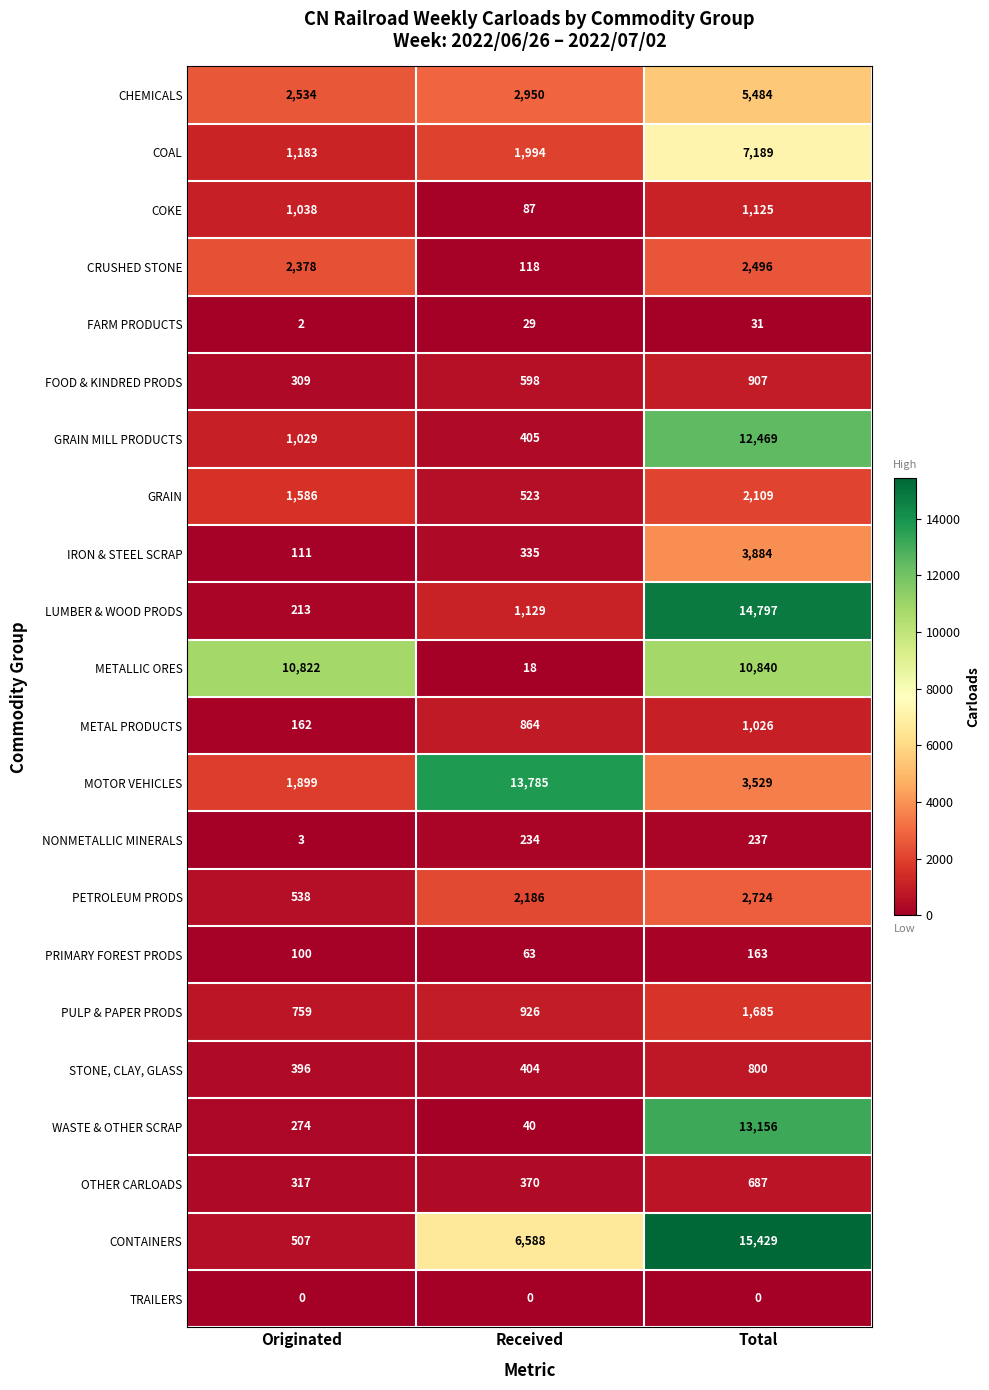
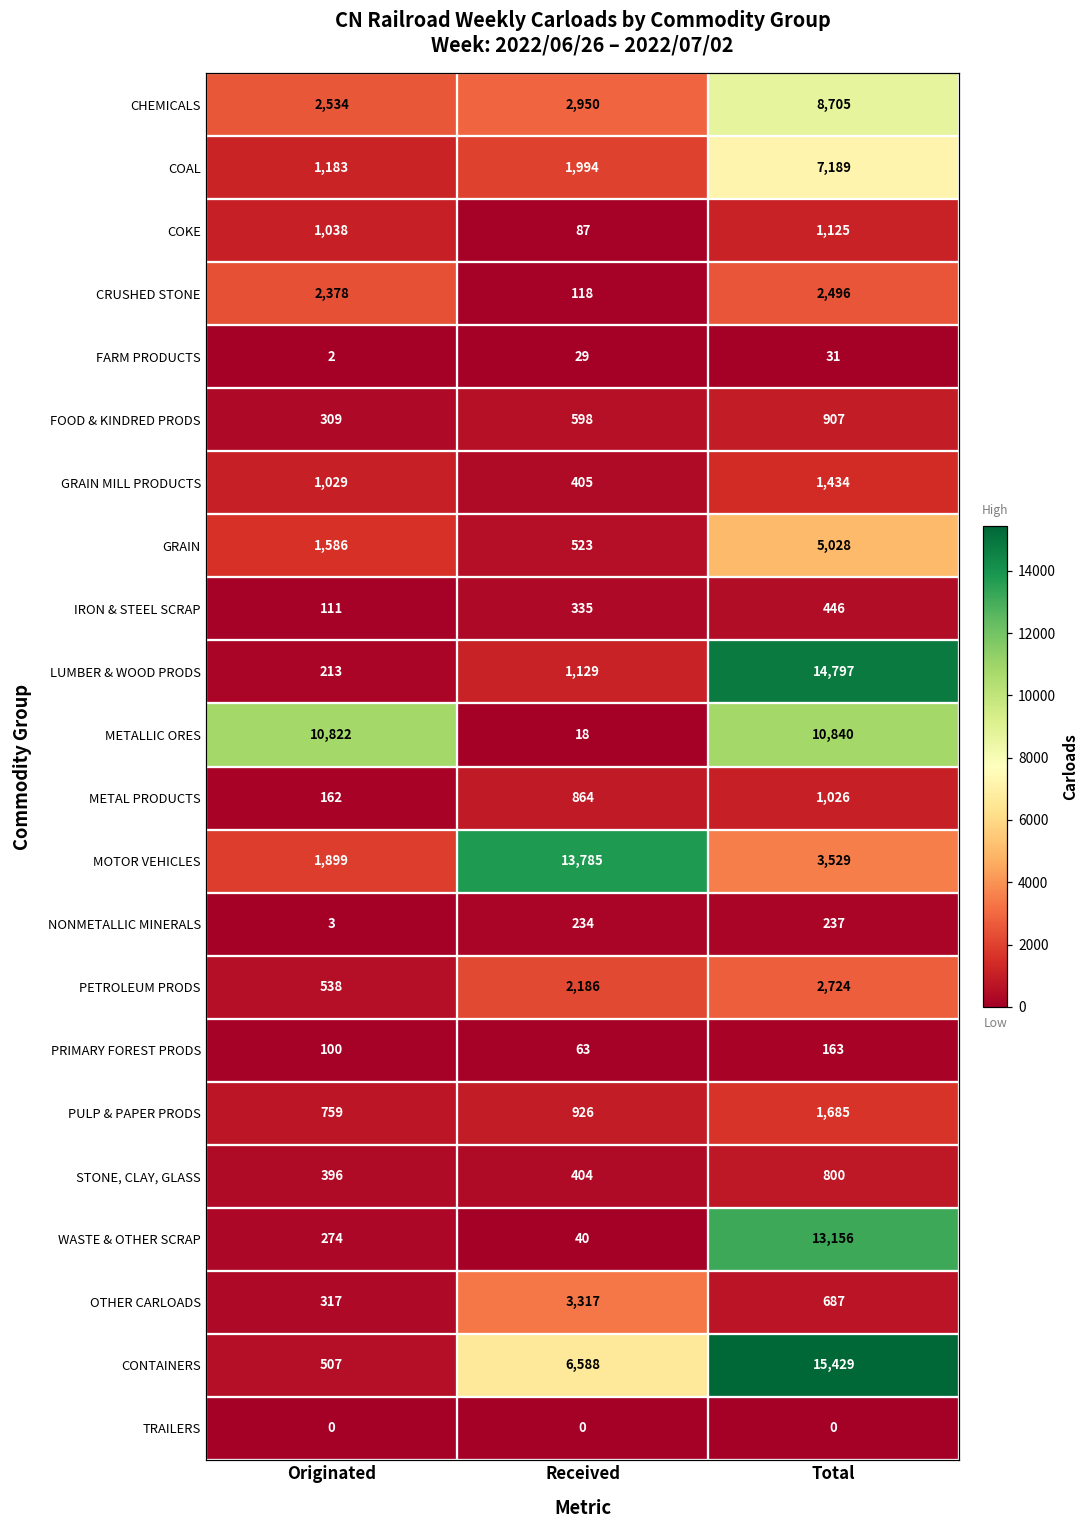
  {
    "CHEMICALS": {
      "Originated": "2,534",
      "Received": "2,950",
-     "Total": "5,484"
+     "Total": "8,705"
    },
    "COAL": {
      "Originated": "1,183",
      "Received": "1,994",
      "Total": "7,189"
    },
    "COKE": {
      "Originated": "1,038",
      "Received": "87",
      "Total": "1,125"
    },
    "CRUSHED STONE": {
      "Originated": "2,378",
      "Received": "118",
      "Total": "2,496"
    },
    "FARM PRODUCTS": {
      "Originated": "2",
      "Received": "29",
      "Total": "31"
    },
    "FOOD & KINDRED PRODS": {
      "Originated": "309",
      "Received": "598",
      "Total": "907"
    },
    "GRAIN MILL PRODUCTS": {
      "Originated": "1,029",
      "Received": "405",
-     "Total": "12,469"
+     "Total": "1,434"
    },
    "GRAIN": {
      "Originated": "1,586",
      "Received": "523",
-     "Total": "2,109"
+     "Total": "5,028"
    },
    "IRON & STEEL SCRAP": {
      "Originated": "111",
      "Received": "335",
-     "Total": "3,884"
+     "Total": "446"
    },
    "LUMBER & WOOD PRODS": {
      "Originated": "213",
      "Received": "1,129",
      "Total": "14,797"
    },
    "METALLIC ORES": {
      "Originated": "10,822",
      "Received": "18",
      "Total": "10,840"
    },
    "METAL PRODUCTS": {
      "Originated": "162",
      "Received": "864",
      "Total": "1,026"
    },
    "MOTOR VEHICLES": {
      "Originated": "1,899",
      "Received": "13,785",
      "Total": "3,529"
    },
    "NONMETALLIC MINERALS": {
      "Originated": "3",
      "Received": "234",
      "Total": "237"
    },
    "PETROLEUM PRODS": {
      "Originated": "538",
      "Received": "2,186",
      "Total": "2,724"
    },
    "PRIMARY FOREST PRODS": {
      "Originated": "100",
      "Received": "63",
      "Total": "163"
    },
    "PULP & PAPER PRODS": {
      "Originated": "759",
      "Received": "926",
      "Total": "1,685"
    },
    "STONE, CLAY, GLASS": {
      "Originated": "396",
      "Received": "404",
      "Total": "800"
    },
    "WASTE & OTHER SCRAP": {
      "Originated": "274",
      "Received": "40",
      "Total": "13,156"
    },
    "OTHER CARLOADS": {
      "Originated": "317",
-     "Received": "370",
+     "Received": "3,317",
      "Total": "687"
    },
    "CONTAINERS": {
      "Originated": "507",
      "Received": "6,588",
      "Total": "15,429"
    },
    "TRAILERS": {
      "Originated": "0",
      "Received": "0",
      "Total": "0"
    }
  }
